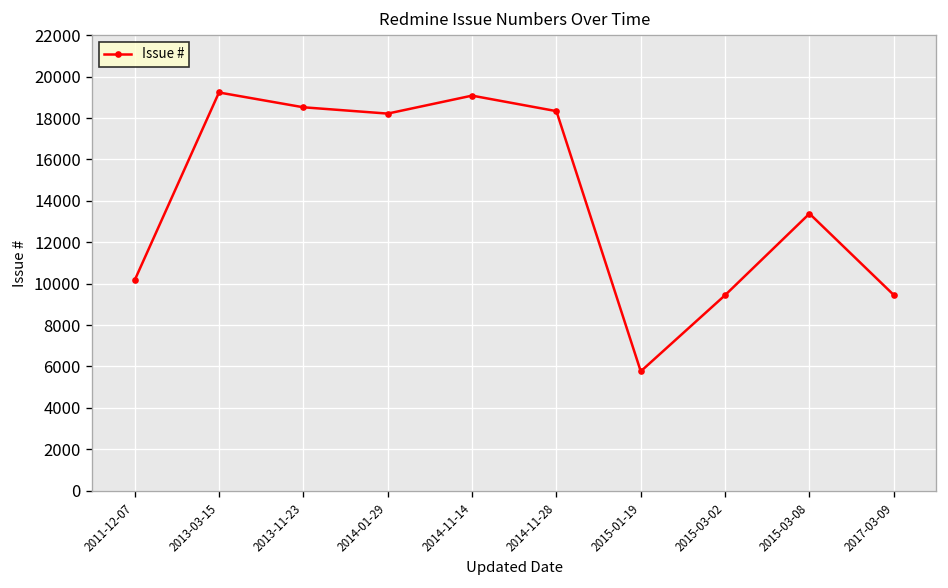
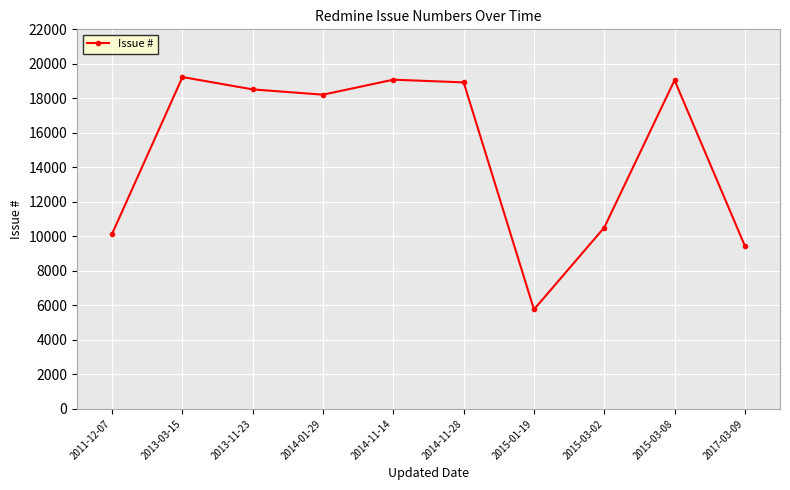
  {
    "2011-12-07": 10200,
    "2013-03-15": 19200,
    "2013-11-23": 18500,
    "2014-01-29": 18200,
    "2014-11-14": 19100,
-   "2014-11-28": 18300,
+   "2014-11-28": 18900,
    "2015-01-19": 5800,
-   "2015-03-02": 9400,
-   "2015-03-08": 13400,
+   "2015-03-02": 10500,
+   "2015-03-08": 19100,
    "2017-03-09": 9400
  }
